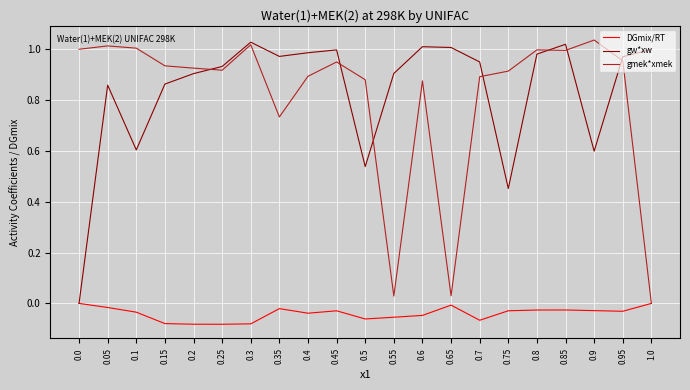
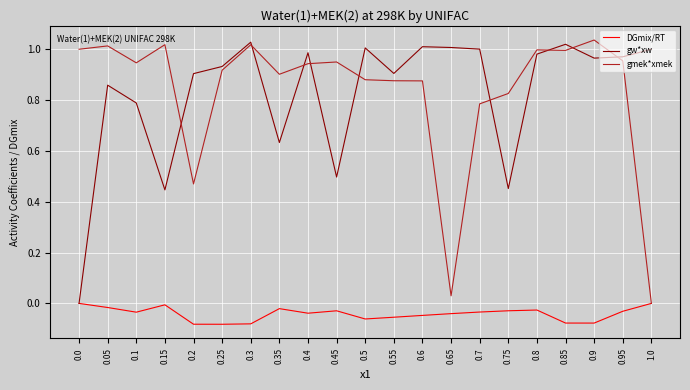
  {
    "DGmix/RT": {
      "0.05": -0.02,
      "0.1": -0.03,
-     "0.15": -0.08,
+     "0.15": -0.01,
      "0.2": -0.08,
      "0.25": -0.08,
      "0.3": -0.08,
      "0.35": -0.02,
      "0.4": -0.04,
      "0.45": -0.03,
      "0.5": -0.06,
      "0.55": -0.05,
      "0.6": -0.05,
-     "0.65": -0.01,
-     "0.7": -0.07,
+     "0.65": -0.04,
+     "0.7": -0.03,
      "0.75": -0.03,
      "0.8": -0.03,
-     "0.85": -0.03,
-     "0.9": -0.03,
+     "0.85": -0.08,
+     "0.9": -0.08,
      "0.95": -0.03
    },
    "gw*xw": {
      "0.05": 0.86,
-     "0.1": 0.60,
-     "0.15": 0.86,
+     "0.1": 0.79,
+     "0.15": 0.45,
      "0.2": 0.90,
      "0.25": 0.93,
      "0.3": 1.03,
-     "0.35": 0.97,
+     "0.35": 0.63,
      "0.4": 0.99,
-     "0.45": 1.00,
-     "0.5": 0.54,
+     "0.45": 0.50,
+     "0.5": 1.01,
      "0.55": 0.90,
      "0.6": 1.01,
      "0.65": 1.01,
-     "0.7": 0.95,
+     "0.7": 1.00,
      "0.75": 0.45,
      "0.8": 0.98,
      "0.85": 1.02,
-     "0.9": 0.60
+     "0.9": 0.97
    },
    "gmek*xmek": {
-     "0.1": 1.00,
-     "0.15": 0.93,
-     "0.2": 0.93,
+     "0.1": 0.95,
+     "0.15": 1.02,
+     "0.2": 0.47,
      "0.25": 0.92,
      "0.3": 1.02,
-     "0.35": 0.73,
-     "0.4": 0.89,
+     "0.35": 0.90,
+     "0.4": 0.94,
      "0.45": 0.95,
      "0.5": 0.88,
-     "0.55": 0.03,
+     "0.55": 0.88,
      "0.6": 0.88,
      "0.65": 0.03,
-     "0.7": 0.89,
-     "0.75": 0.91,
+     "0.7": 0.79,
+     "0.75": 0.83,
      "0.8": 1.00,
      "0.85": 1.00,
      "0.9": 1.04
    }
  }
